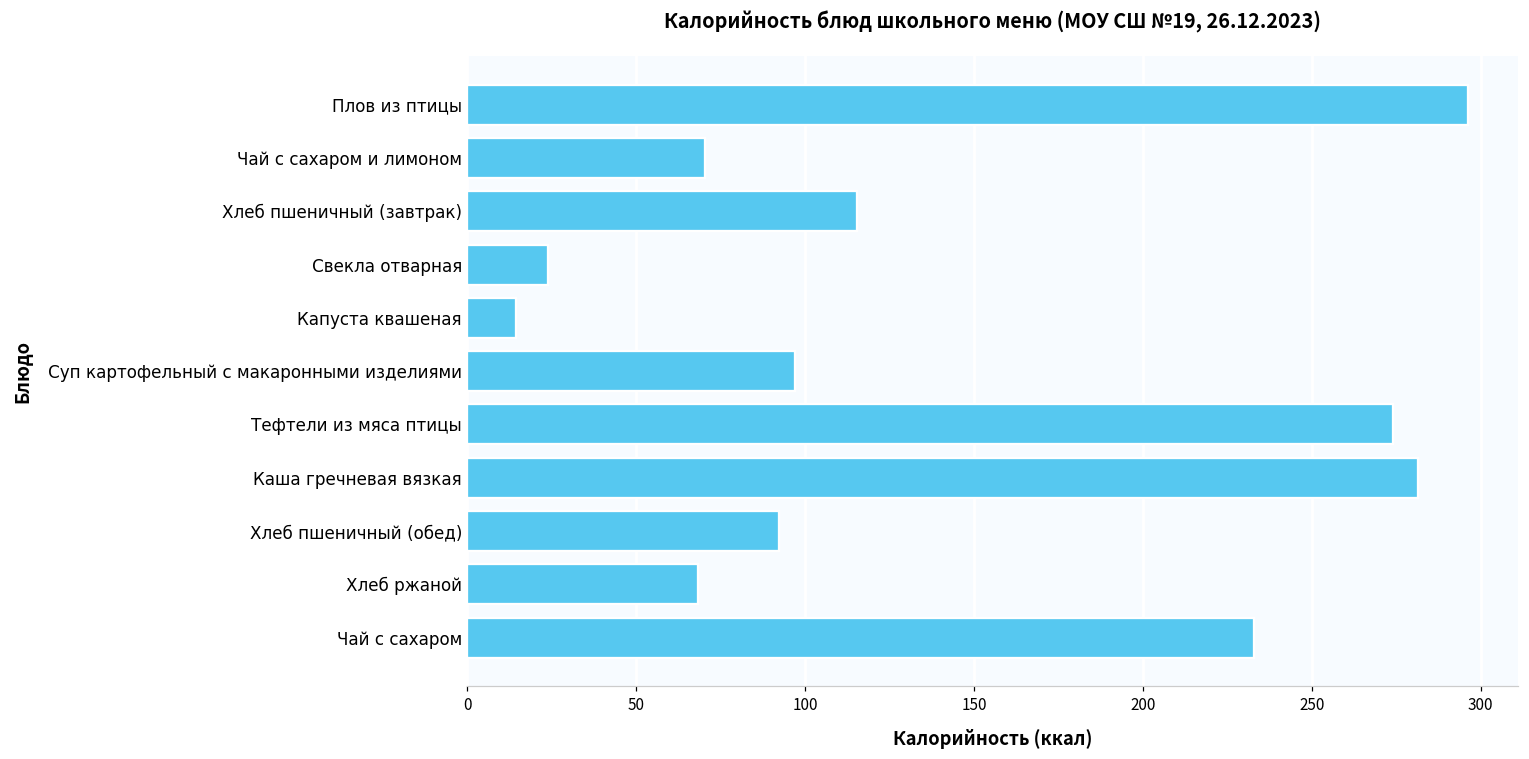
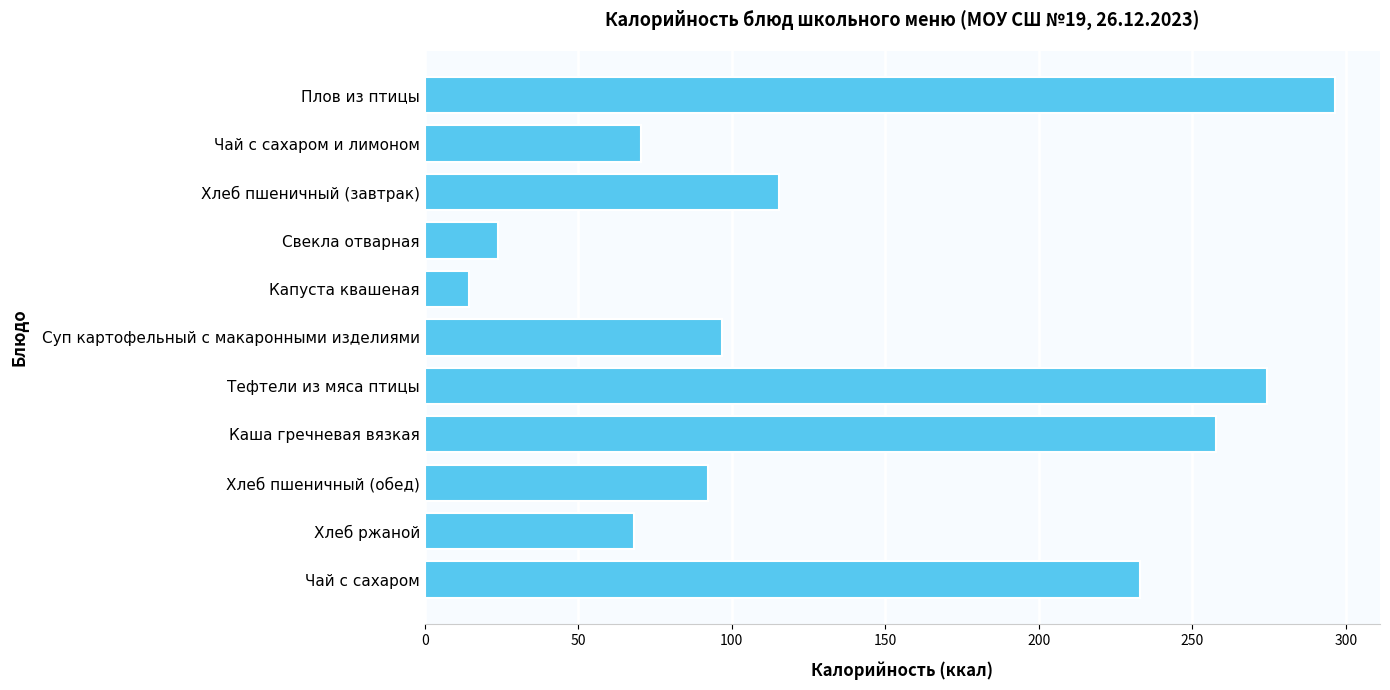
  {
    "Плов из птицы": 296,
    "Чай с сахаром и лимоном": 70,
    "Хлеб пшеничный (завтрак)": 115,
    "Свекла отварная": 24,
    "Капуста квашеная": 14,
    "Суп картофельный с макаронными изделиями": 97,
    "Тефтели из мяса птицы": 274,
-   "Каша гречневая вязкая": 282,
+   "Каша гречневая вязкая": 258,
    "Хлеб пшеничный (обед)": 92,
    "Хлеб ржаной": 68,
    "Чай с сахаром": 233
  }
